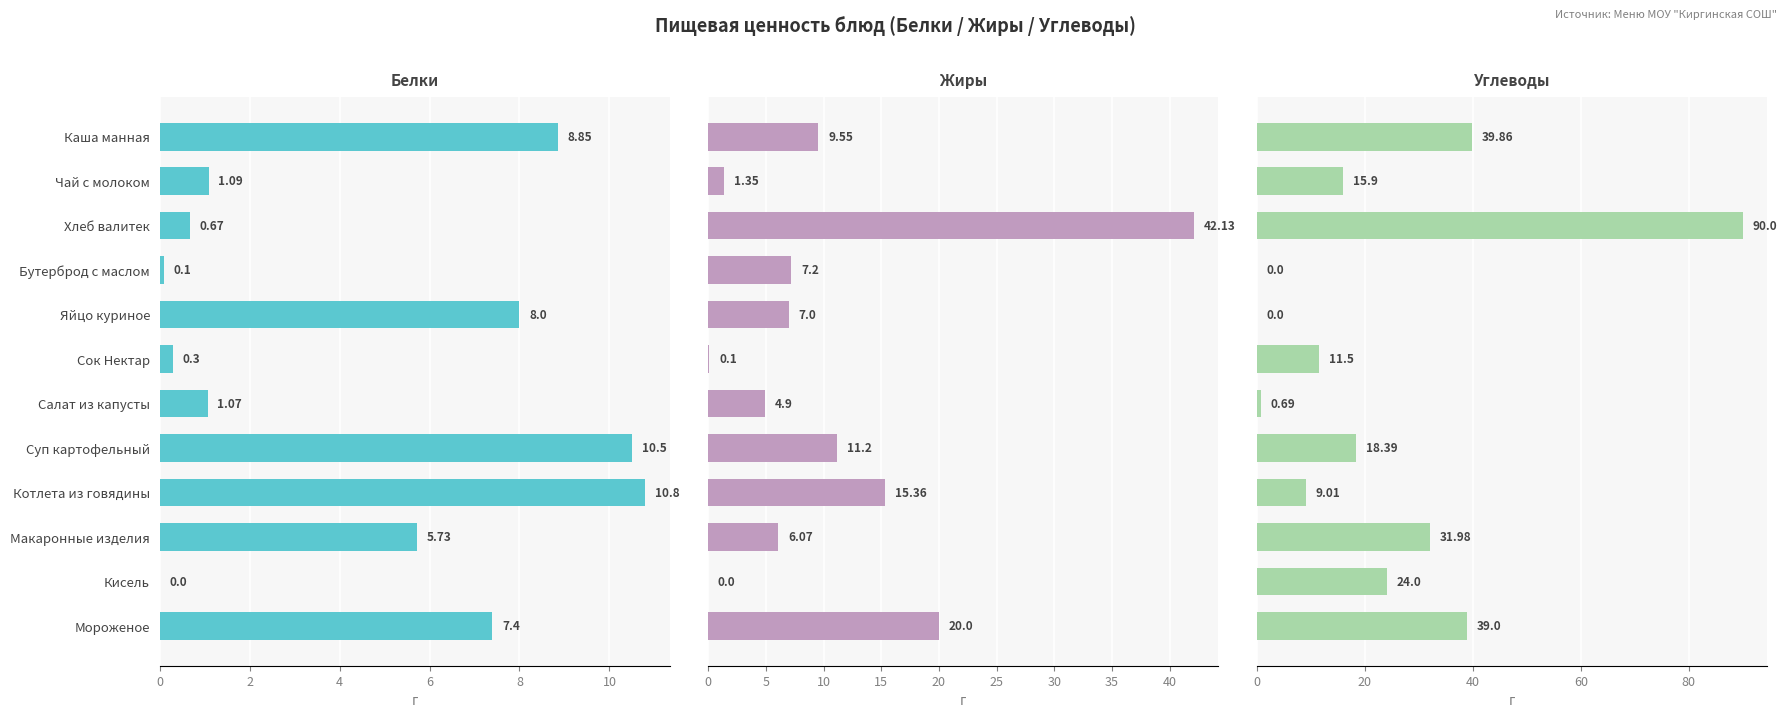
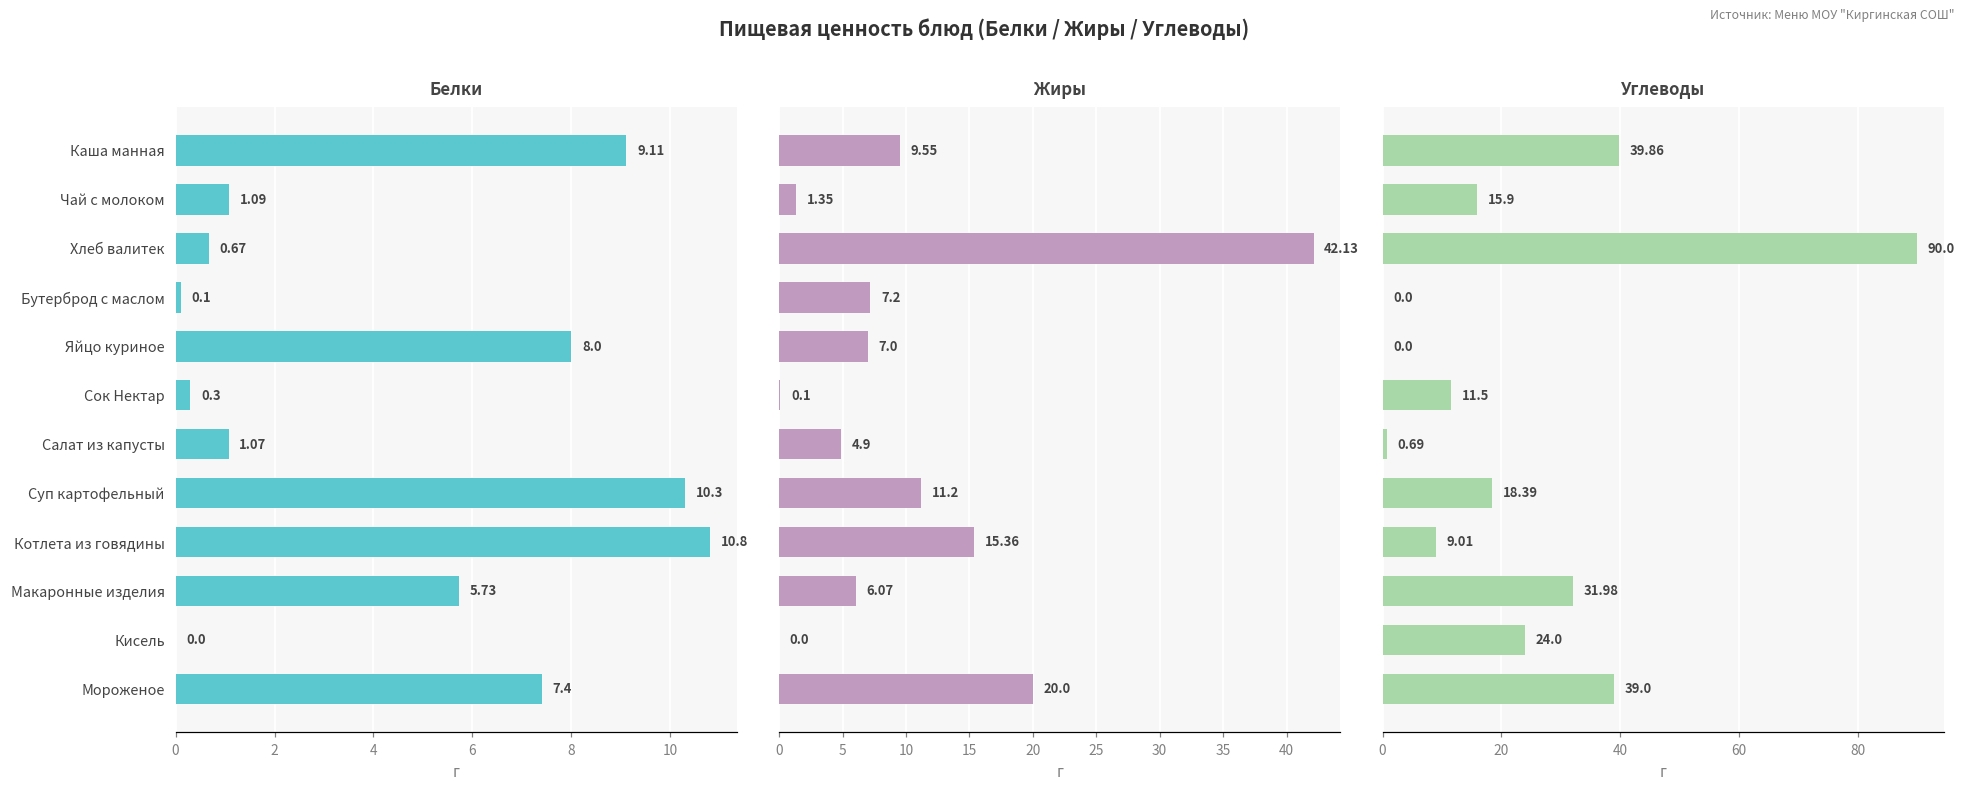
  {
    "Белки": {
-     "Каша манная": 8.85,
+     "Каша манная": 9.11,
      "Чай с молоком": 1.09,
      "Хлеб валитек": 0.67,
      "Бутерброд с маслом": 0.1,
      "Яйцо куриное": 8.0,
      "Сок Нектар": 0.3,
      "Салат из капусты": 1.07,
-     "Суп картофельный": 10.5,
+     "Суп картофельный": 10.3,
      "Котлета из говядины": 10.8,
      "Макаронные изделия": 5.73,
      "Кисель": 0.0,
      "Мороженое": 7.4
    }
  }
